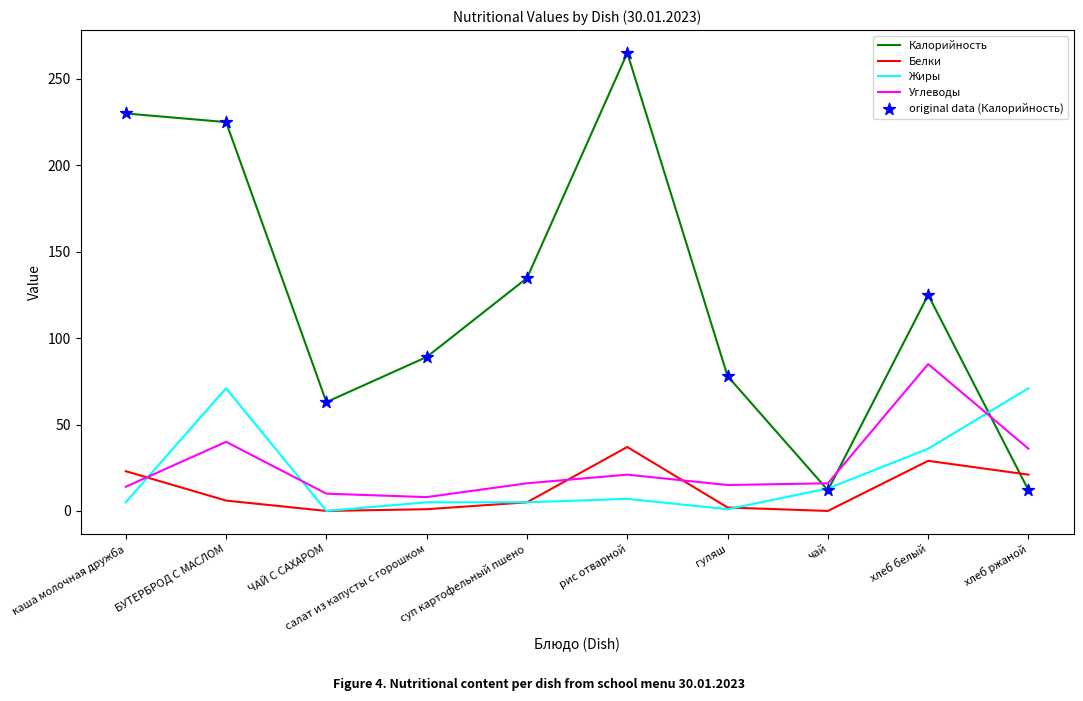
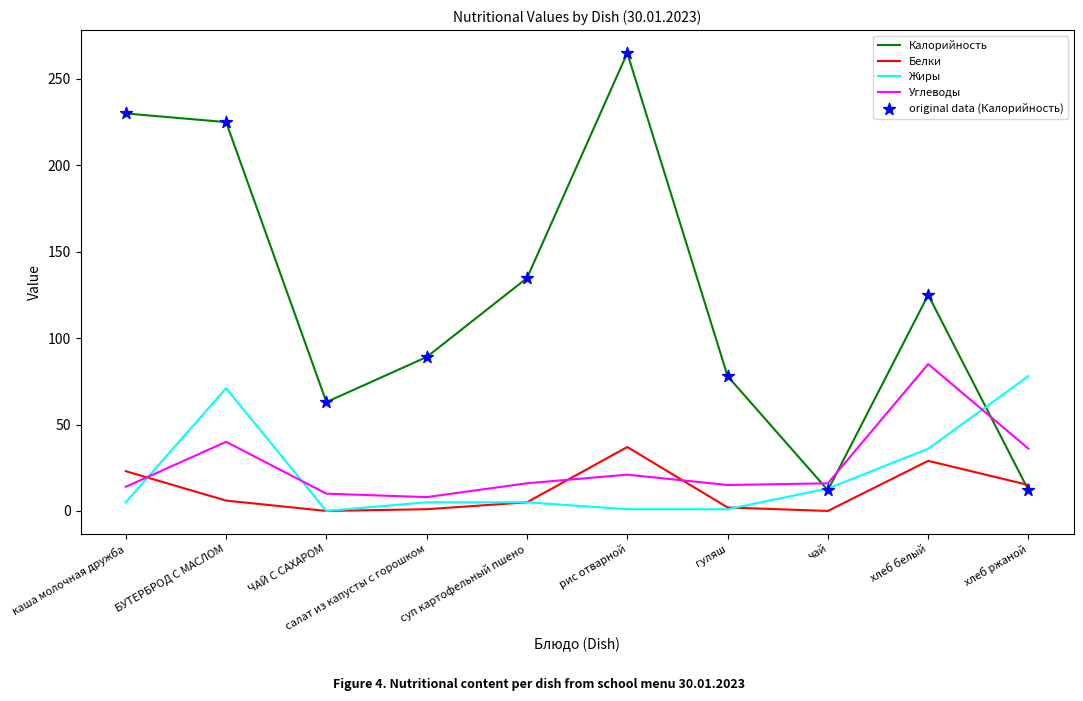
  {
    "original data (Калорийность)": {
      "каша молочная дружба": 230,
      "БУТЕРБРОД С МАСЛОМ": 225,
      "ЧАЙ С САХАРОМ": 63,
      "салат из капусты с горошком": 89,
      "суп картофельный пшено": 135,
      "рис отварной": 265,
      "гуляш": 78,
      "хлеб белый": 125,
      "хлеб ржаной": 12
    },
    "Белки": {
      "каша молочная дружба": 23,
      "БУТЕРБРОД С МАСЛОМ": 6,
      "салат из капусты с горошком": 1,
      "рис отварной": 37,
      "чай": 0,
      "хлеб белый": 29,
-     "хлеб ржаной": 21
+     "хлеб ржаной": 15
    },
    "Жиры": {
      "каша молочная дружба": 5,
      "БУТЕРБРОД С МАСЛОМ": 71,
      "салат из капусты с горошком": 5,
-     "рис отварной": 7,
+     "рис отварной": 1,
      "хлеб белый": 36,
-     "хлеб ржаной": 71
+     "хлеб ржаной": 78
    },
    "Углеводы": {
      "каша молочная дружба": 14,
      "БУТЕРБРОД С МАСЛОМ": 40,
      "ЧАЙ С САХАРОМ": 10,
      "салат из капусты с горошком": 8,
      "суп картофельный пшено": 16,
      "рис отварной": 21,
      "гуляш": 15,
      "чай": 16,
      "хлеб белый": 85,
      "хлеб ржаной": 36
    }
  }
